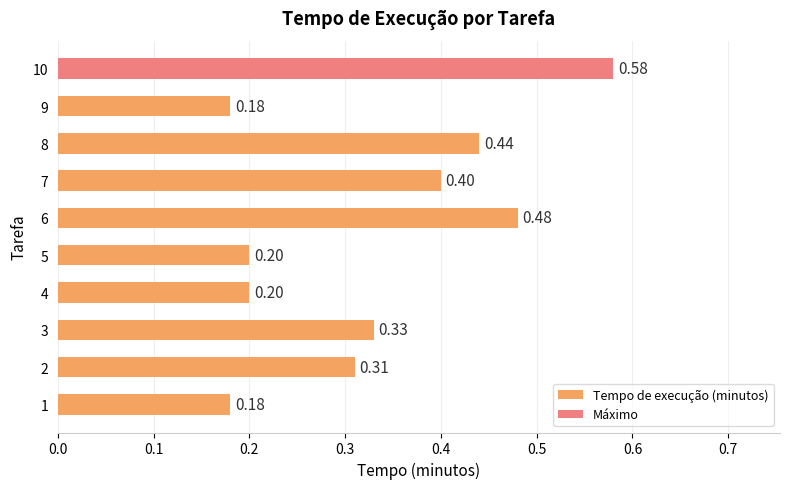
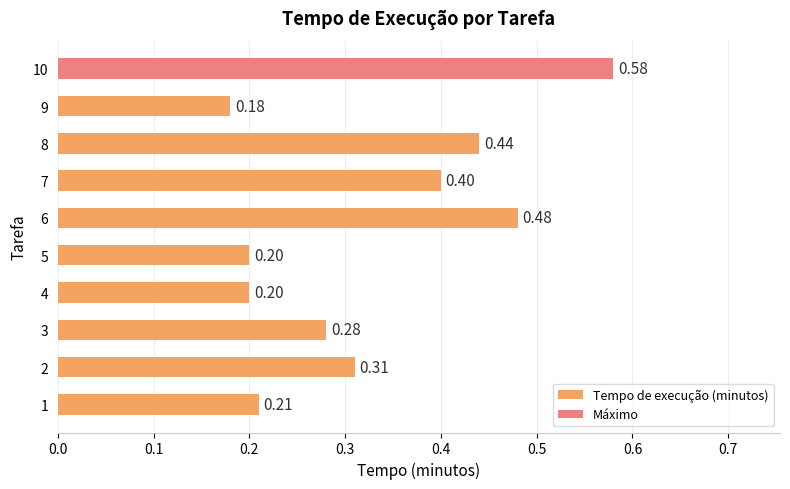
  {
    "10": 0.58,
    "9": 0.18,
    "8": 0.44,
    "7": 0.40,
    "6": 0.48,
    "5": 0.20,
    "4": 0.20,
-   "3": 0.33,
+   "3": 0.28,
    "2": 0.31,
-   "1": 0.18
+   "1": 0.21
  }
